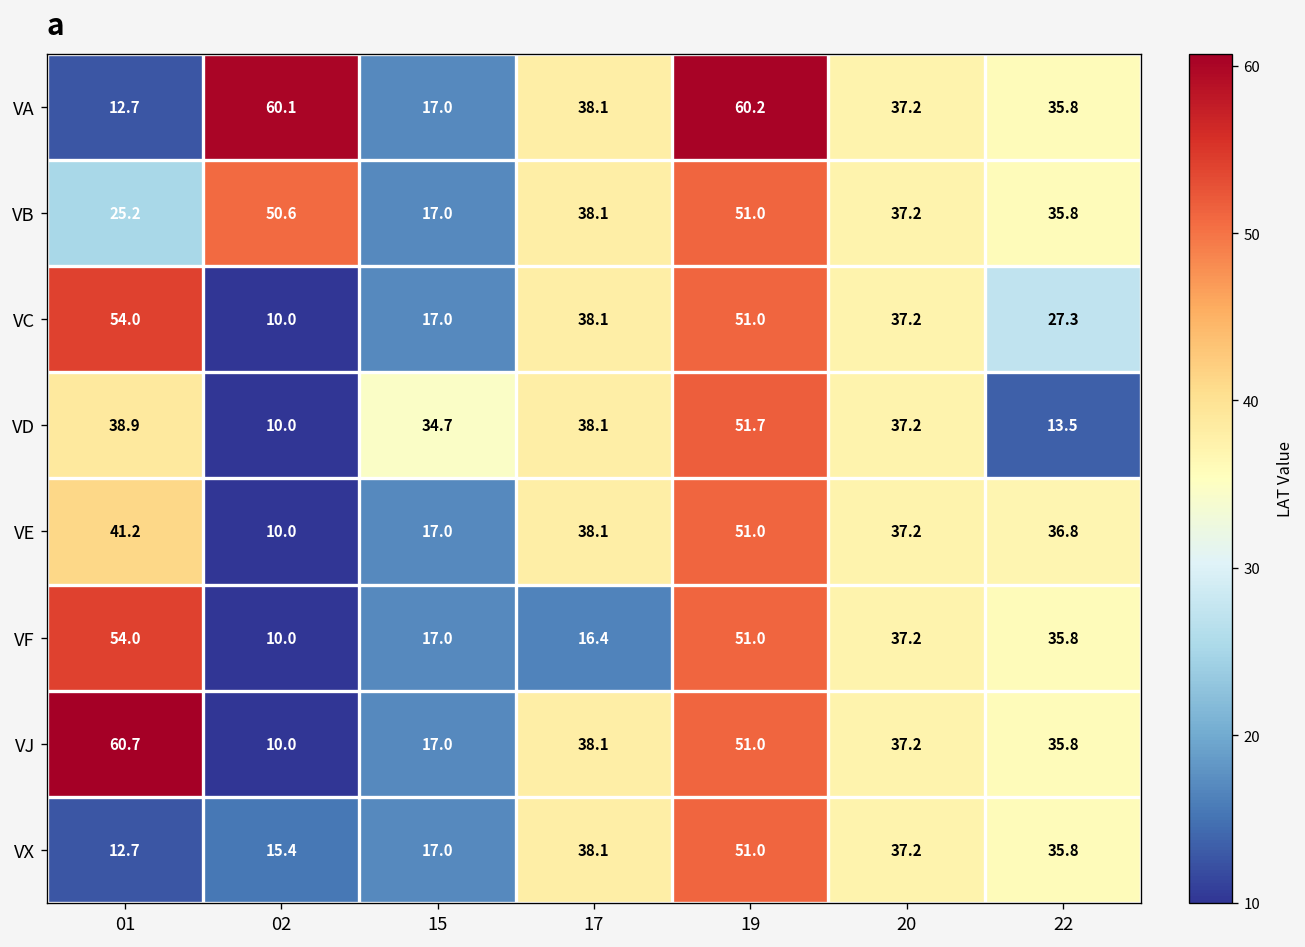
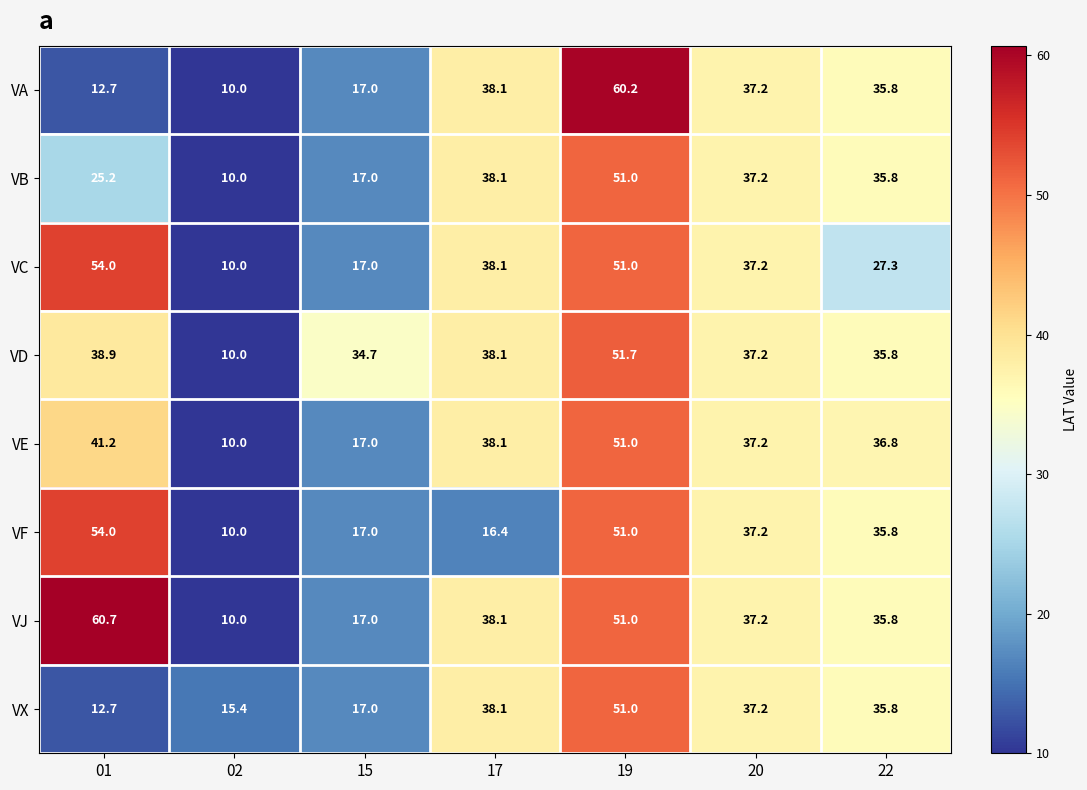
  {
    "VA": {
      "01": 12.7,
-     "02": 60.1,
+     "02": 10.0,
      "15": 17.0,
      "17": 38.1,
      "19": 60.2,
      "20": 37.2,
      "22": 35.8
    },
    "VB": {
      "01": 25.2,
-     "02": 50.6,
+     "02": 10.0,
      "15": 17.0,
      "17": 38.1,
      "19": 51.0,
      "20": 37.2,
      "22": 35.8
    },
    "VC": {
      "01": 54.0,
      "02": 10.0,
      "15": 17.0,
      "17": 38.1,
      "19": 51.0,
      "20": 37.2,
      "22": 27.3
    },
    "VD": {
      "01": 38.9,
      "02": 10.0,
      "15": 34.7,
      "17": 38.1,
      "19": 51.7,
      "20": 37.2,
-     "22": 13.5
+     "22": 35.8
    },
    "VE": {
      "01": 41.2,
      "02": 10.0,
      "15": 17.0,
      "17": 38.1,
      "19": 51.0,
      "20": 37.2,
      "22": 36.8
    },
    "VF": {
      "01": 54.0,
      "02": 10.0,
      "15": 17.0,
      "17": 16.4,
      "19": 51.0,
      "20": 37.2,
      "22": 35.8
    },
    "VJ": {
      "01": 60.7,
      "02": 10.0,
      "15": 17.0,
      "17": 38.1,
      "19": 51.0,
      "20": 37.2,
      "22": 35.8
    },
    "VX": {
      "01": 12.7,
      "02": 15.4,
      "15": 17.0,
      "17": 38.1,
      "19": 51.0,
      "20": 37.2,
      "22": 35.8
    }
  }
